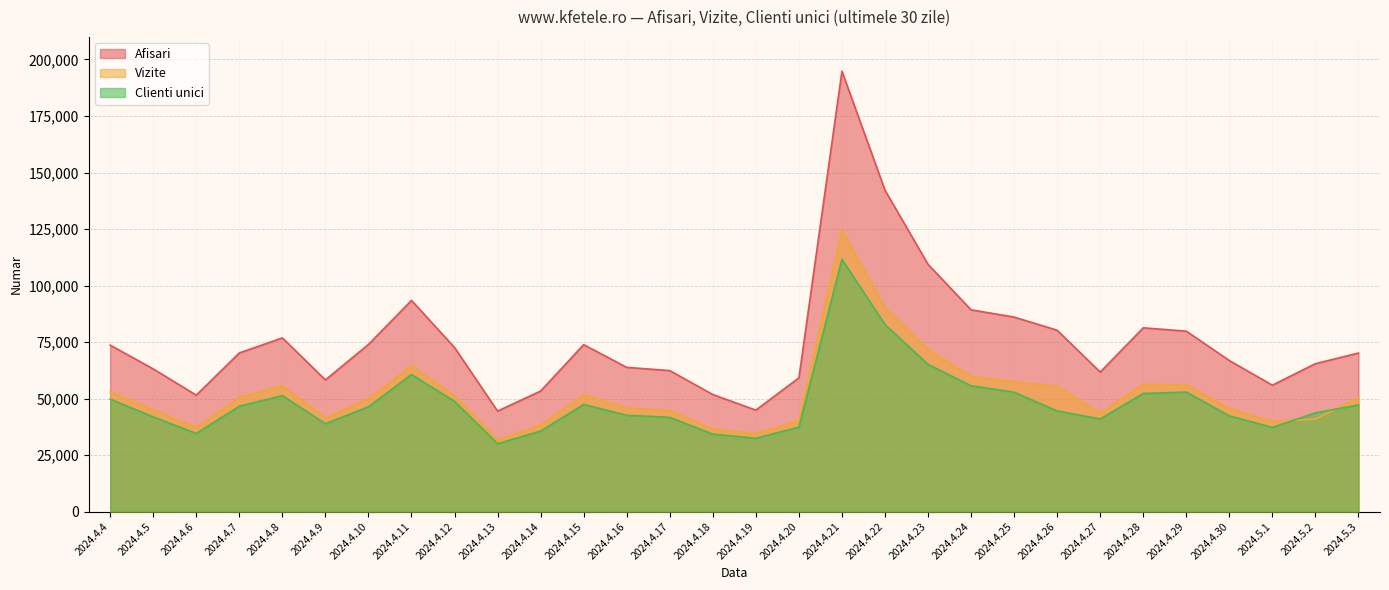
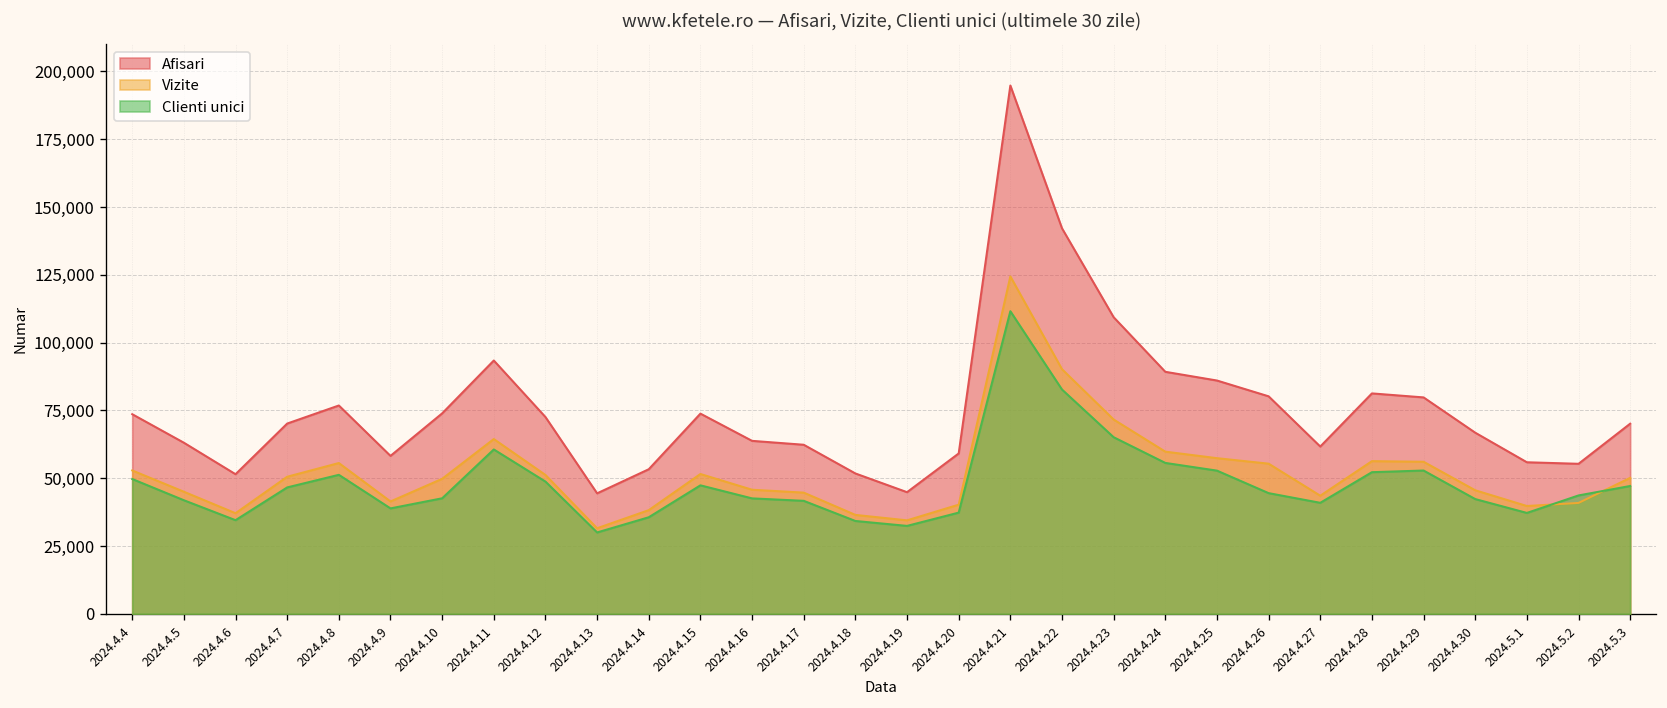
  {
    "Afisari": {
      "2024.4.4": "74,000",
      "2024.4.5": "63,000",
      "2024.4.6": "52,000",
      "2024.4.7": "70,000",
      "2024.4.8": "77,000",
      "2024.4.9": "58,000",
      "2024.4.10": "74,000",
      "2024.4.11": "93,000",
      "2024.4.12": "73,000",
      "2024.4.13": "44,000",
      "2024.4.14": "53,000",
      "2024.4.15": "74,000",
      "2024.4.16": "64,000",
      "2024.4.17": "62,000",
      "2024.4.18": "52,000",
      "2024.4.19": "45,000",
      "2024.4.20": "59,000",
      "2024.4.21": "195,000",
      "2024.4.22": "142,000",
      "2024.4.23": "109,000",
      "2024.4.24": "89,000",
      "2024.4.25": "86,000",
      "2024.4.26": "80,000",
      "2024.4.27": "62,000",
      "2024.4.28": "81,000",
      "2024.4.29": "80,000",
      "2024.4.30": "67,000",
      "2024.5.1": "56,000",
-     "2024.5.2": "65,000",
+     "2024.5.2": "55,000",
      "2024.5.3": "70,000"
    },
    "Vizite": {
      "2024.4.4": "53,000",
      "2024.4.5": "45,000",
      "2024.4.6": "37,000",
      "2024.4.7": "51,000",
      "2024.4.8": "56,000",
      "2024.4.9": "41,000",
      "2024.4.10": "50,000",
      "2024.4.11": "64,000",
      "2024.4.12": "51,000",
      "2024.4.13": "32,000",
      "2024.4.14": "38,000",
      "2024.4.15": "52,000",
      "2024.4.16": "46,000",
      "2024.4.17": "45,000",
      "2024.4.18": "37,000",
      "2024.4.19": "35,000",
      "2024.4.20": "40,000",
      "2024.4.21": "124,000",
      "2024.4.22": "90,000",
      "2024.4.23": "72,000",
      "2024.4.24": "60,000",
      "2024.4.25": "57,000",
      "2024.4.26": "55,000",
      "2024.4.27": "44,000",
      "2024.4.28": "56,000",
      "2024.4.29": "56,000",
      "2024.4.30": "46,000",
      "2024.5.1": "40,000",
      "2024.5.2": "41,000",
      "2024.5.3": "50,000"
    },
    "Clienti unici": {
      "2024.4.4": "50,000",
      "2024.4.5": "42,000",
      "2024.4.6": "35,000",
      "2024.4.7": "47,000",
      "2024.4.8": "51,000",
      "2024.4.9": "39,000",
-     "2024.4.10": "46,000",
+     "2024.4.10": "43,000",
      "2024.4.11": "61,000",
      "2024.4.12": "49,000",
      "2024.4.13": "30,000",
      "2024.4.14": "36,000",
      "2024.4.15": "47,000",
      "2024.4.16": "43,000",
      "2024.4.17": "42,000",
      "2024.4.18": "34,000",
      "2024.4.19": "32,000",
      "2024.4.20": "37,000",
      "2024.4.21": "112,000",
      "2024.4.22": "83,000",
      "2024.4.23": "65,000",
      "2024.4.24": "56,000",
      "2024.4.25": "53,000",
      "2024.4.26": "45,000",
      "2024.4.27": "41,000",
      "2024.4.28": "52,000",
      "2024.4.29": "53,000",
      "2024.4.30": "42,000",
      "2024.5.1": "37,000",
      "2024.5.2": "44,000",
      "2024.5.3": "47,000"
    }
  }
